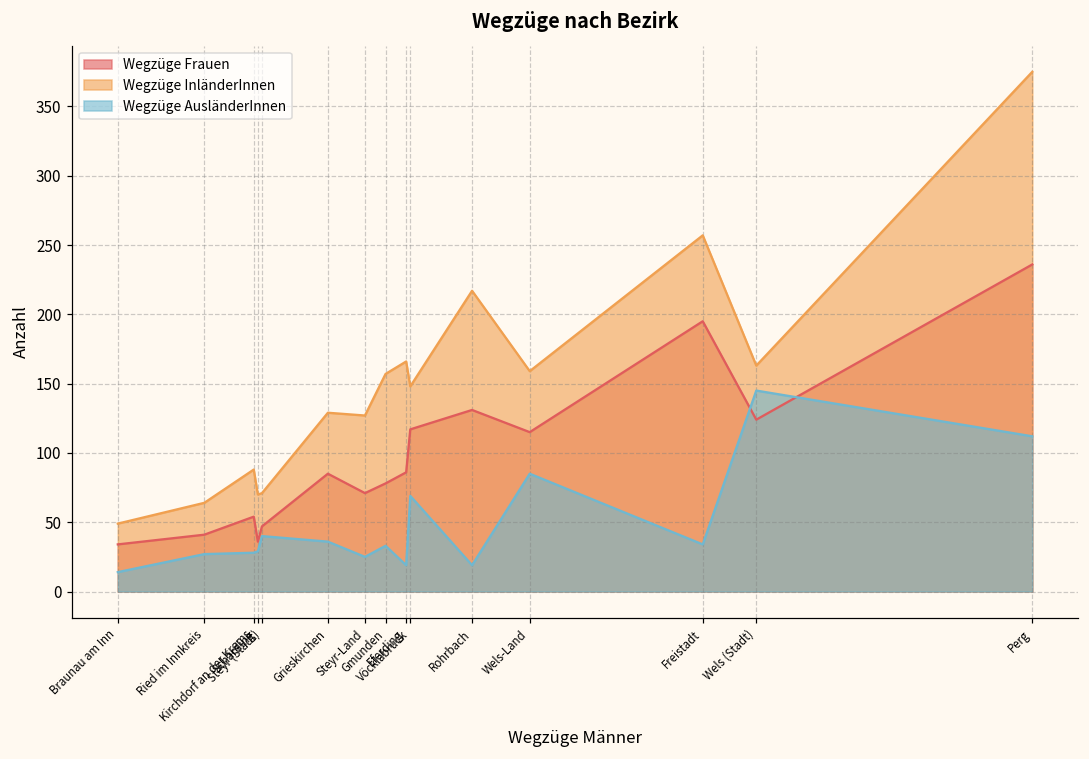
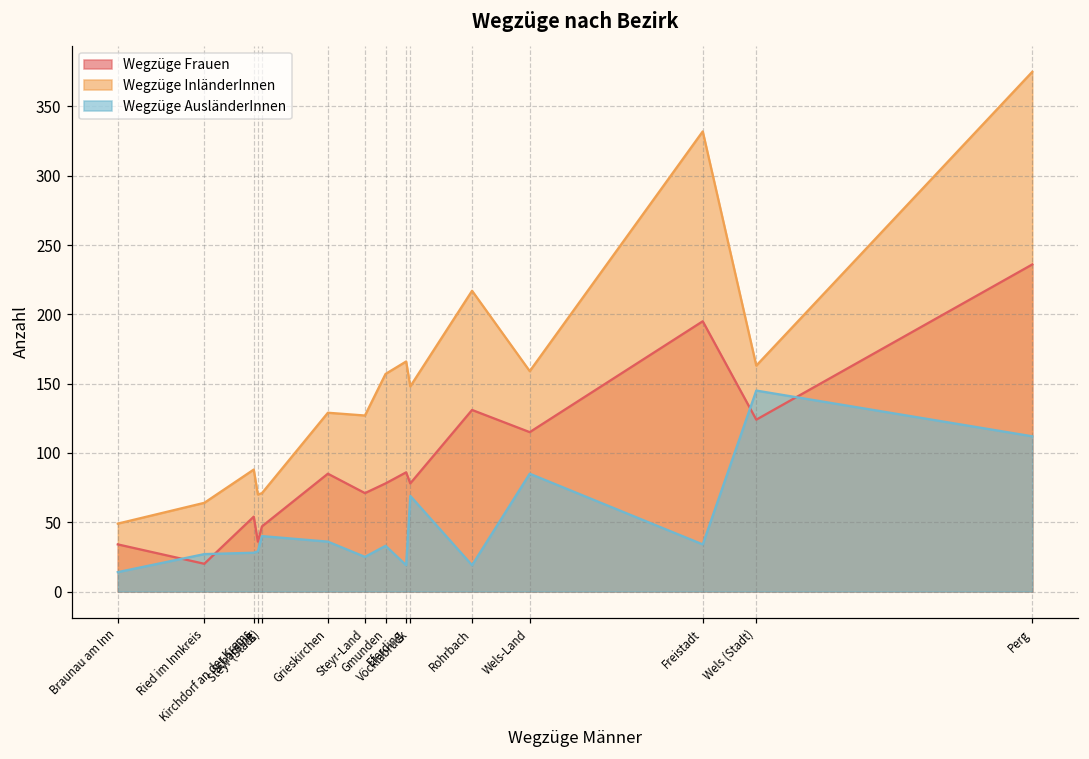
  {
    "Wegzüge Frauen": {
      "Braunau am Inn": 34,
-     "Ried im Innkreis": 41,
+     "Ried im Innkreis": 20,
      "Kirchdorf an der Krems": 54,
      "Schärding": 36,
      "Steyr (Stadt)": 47,
      "Grieskirchen": 85,
      "Steyr-Land": 71,
      "Gmunden": 78,
      "Eferding": 86,
-     "Vöcklabruck": 117,
+     "Vöcklabruck": 78,
      "Rohrbach": 131,
      "Wels-Land": 115,
      "Freistadt": 195,
      "Wels (Stadt)": 124,
      "Perg": 236
    },
    "Wegzüge InländerInnen": {
      "Braunau am Inn": 49,
      "Ried im Innkreis": 64,
      "Kirchdorf an der Krems": 88,
      "Schärding": 70,
      "Steyr (Stadt)": 71,
      "Grieskirchen": 129,
      "Steyr-Land": 127,
      "Gmunden": 157,
      "Eferding": 166,
      "Vöcklabruck": 148,
      "Rohrbach": 217,
      "Wels-Land": 159,
-     "Freistadt": 257,
+     "Freistadt": 332,
      "Wels (Stadt)": 163,
      "Perg": 375
    },
    "Wegzüge AusländerInnen": {
      "Braunau am Inn": 14,
      "Ried im Innkreis": 27,
      "Kirchdorf an der Krems": 28,
      "Schärding": 29,
      "Steyr (Stadt)": 40,
      "Grieskirchen": 36,
      "Steyr-Land": 25,
      "Gmunden": 33,
      "Eferding": 19,
      "Vöcklabruck": 69,
      "Rohrbach": 19,
      "Wels-Land": 85,
      "Freistadt": 34,
      "Wels (Stadt)": 145,
      "Perg": 112
    }
  }
